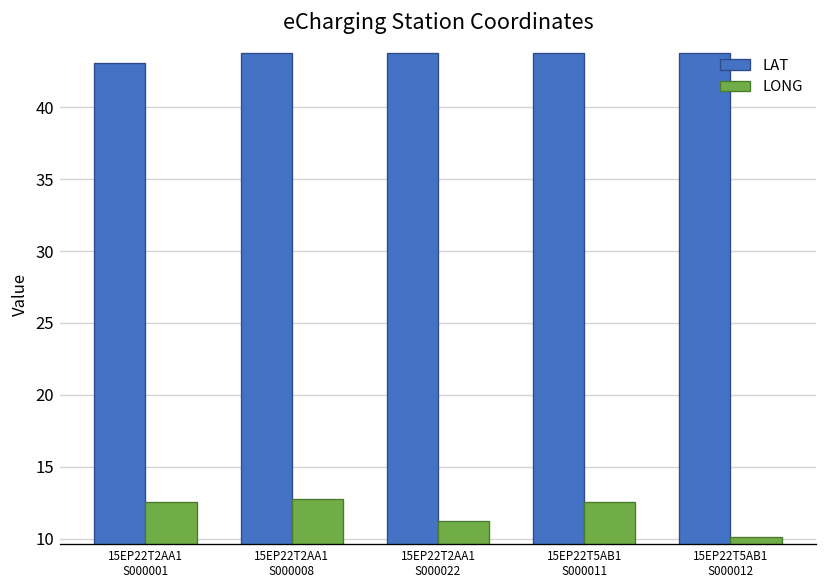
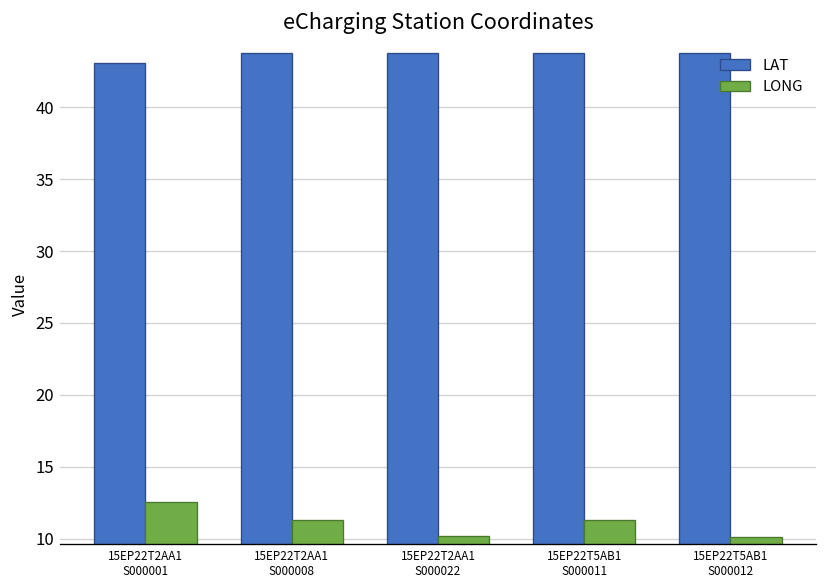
  {
    "LAT": {
      "15EP22T2AA1 S000001": 43.1,
      "15EP22T2AA1 S000008": 43.8,
      "15EP22T2AA1 S000022": 43.8,
      "15EP22T5AB1 S000011": 43.8,
      "15EP22T5AB1 S000012": 43.8
    },
    "LONG": {
      "15EP22T2AA1 S000001": 12.5,
-     "15EP22T2AA1 S000008": 12.8,
-     "15EP22T2AA1 S000022": 11.2,
-     "15EP22T5AB1 S000011": 12.5,
+     "15EP22T2AA1 S000008": 11.3,
+     "15EP22T2AA1 S000022": 10.2,
+     "15EP22T5AB1 S000011": 11.3,
      "15EP22T5AB1 S000012": 10.1
    }
  }
